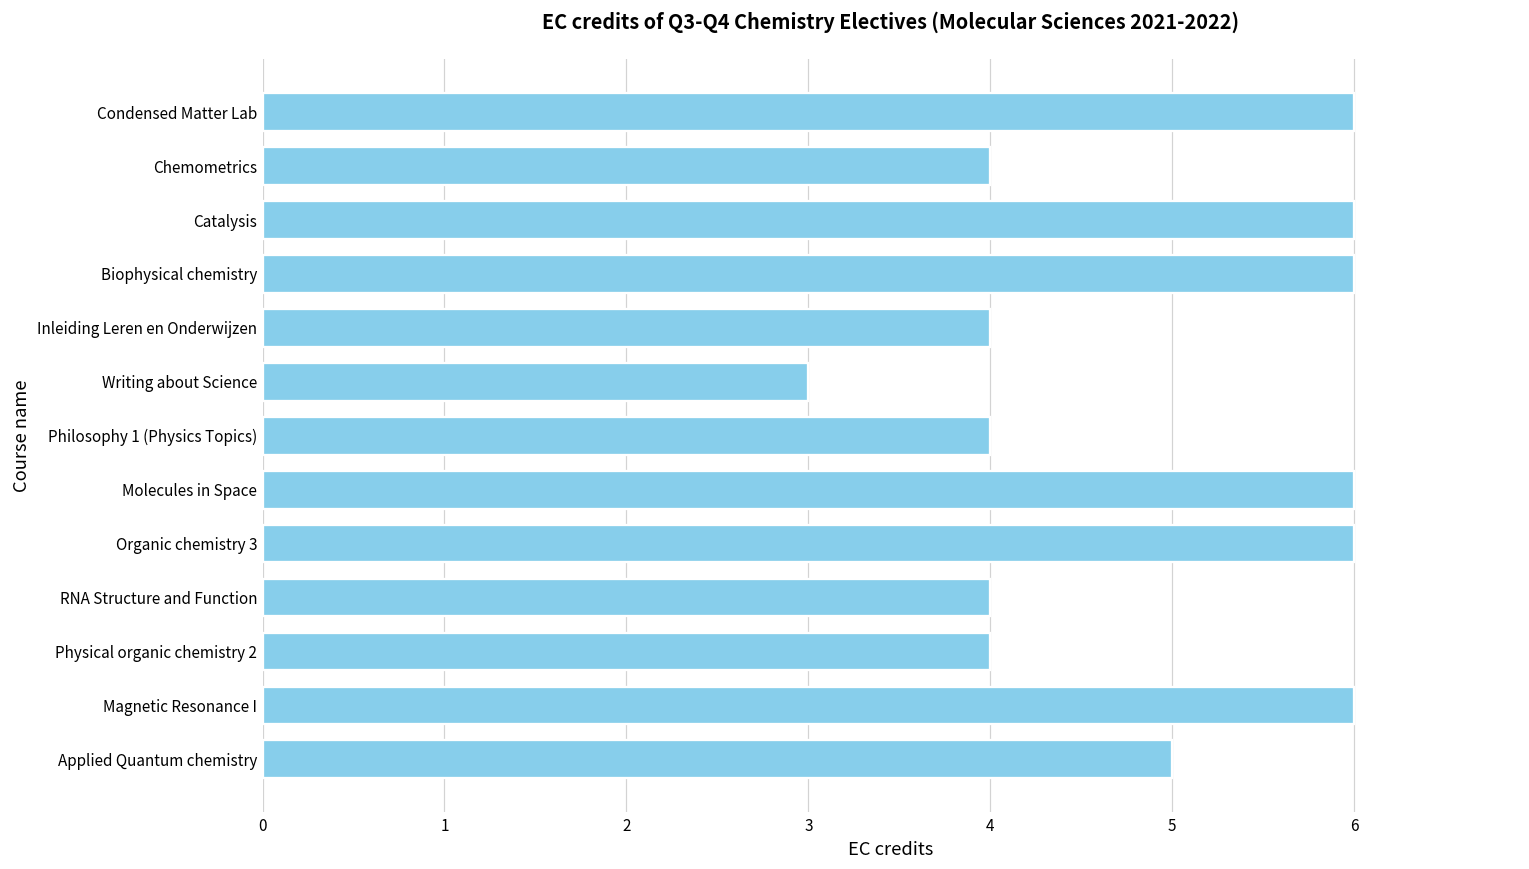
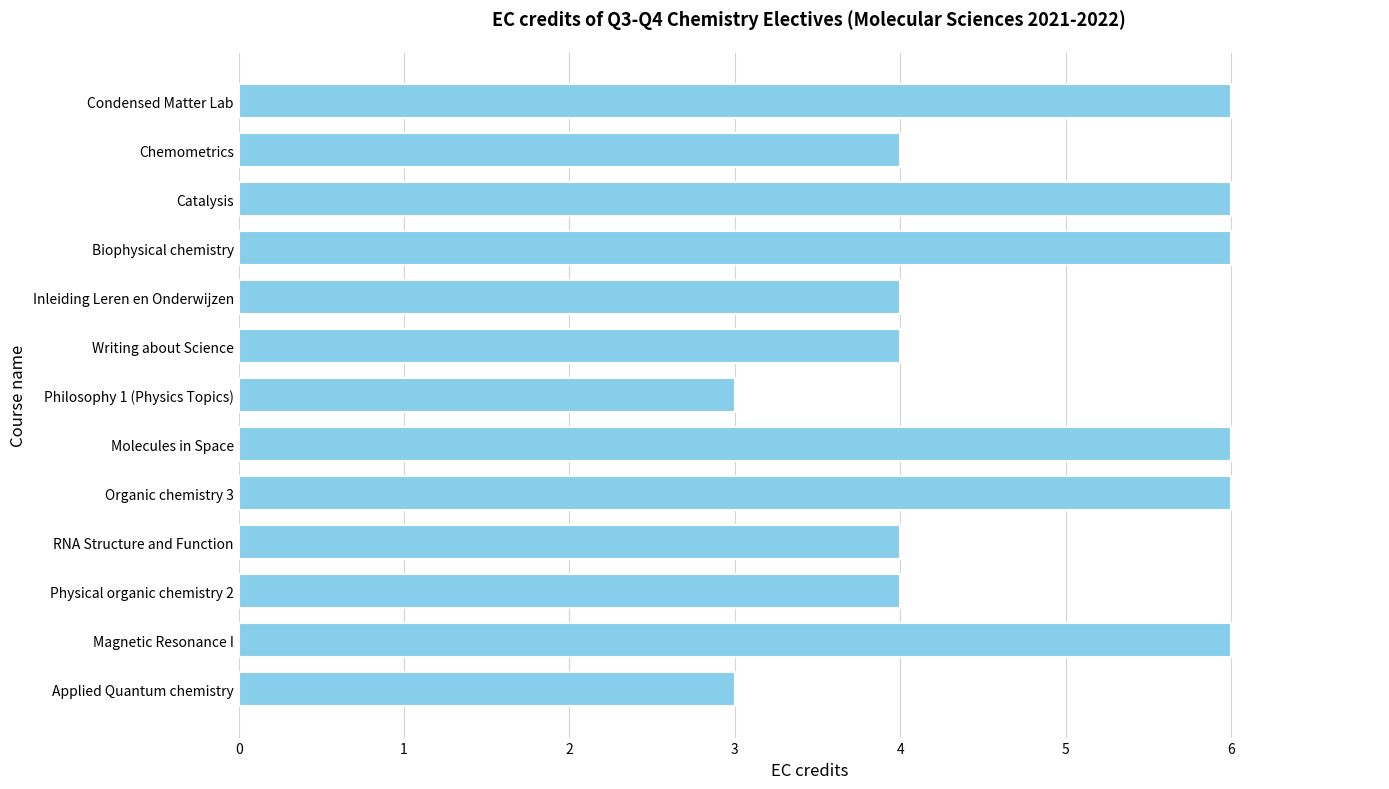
  {
    "Condensed Matter Lab": 6,
    "Chemometrics": 4,
    "Catalysis": 6,
    "Biophysical chemistry": 6,
    "Inleiding Leren en Onderwijzen": 4,
-   "Writing about Science": 3,
-   "Philosophy 1 (Physics Topics)": 4,
+   "Writing about Science": 4,
+   "Philosophy 1 (Physics Topics)": 3,
    "Molecules in Space": 6,
    "Organic chemistry 3": 6,
    "RNA Structure and Function": 4,
    "Physical organic chemistry 2": 4,
    "Magnetic Resonance I": 6,
-   "Applied Quantum chemistry": 5
+   "Applied Quantum chemistry": 3
  }
